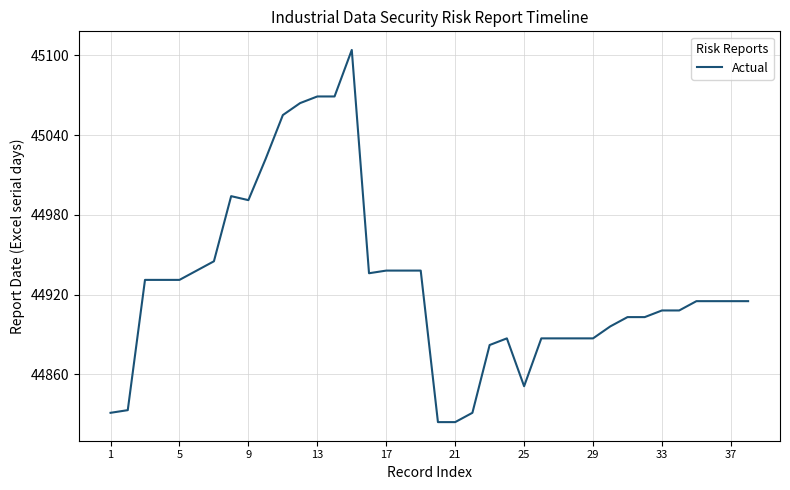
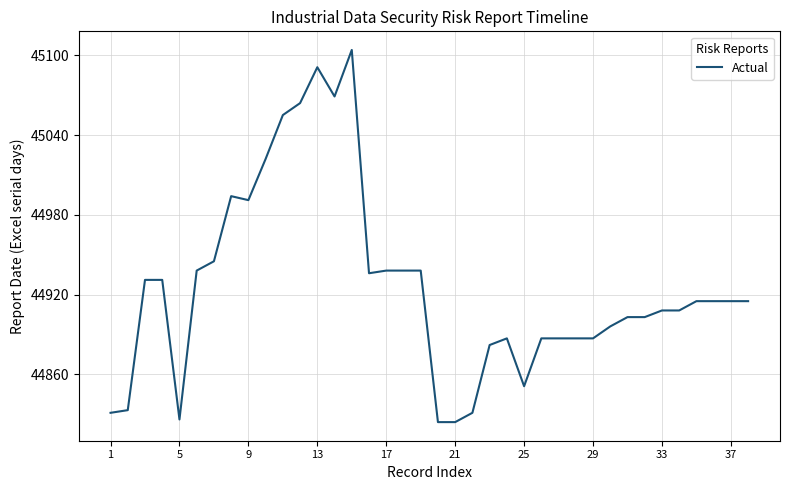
  {
    "1": 44831,
-   "5": 44931,
+   "5": 44826,
    "9": 44991,
-   "13": 45069,
+   "13": 45091,
    "17": 44938,
    "21": 44824,
    "25": 44851,
    "29": 44887,
    "33": 44908,
    "37": 44915
  }
